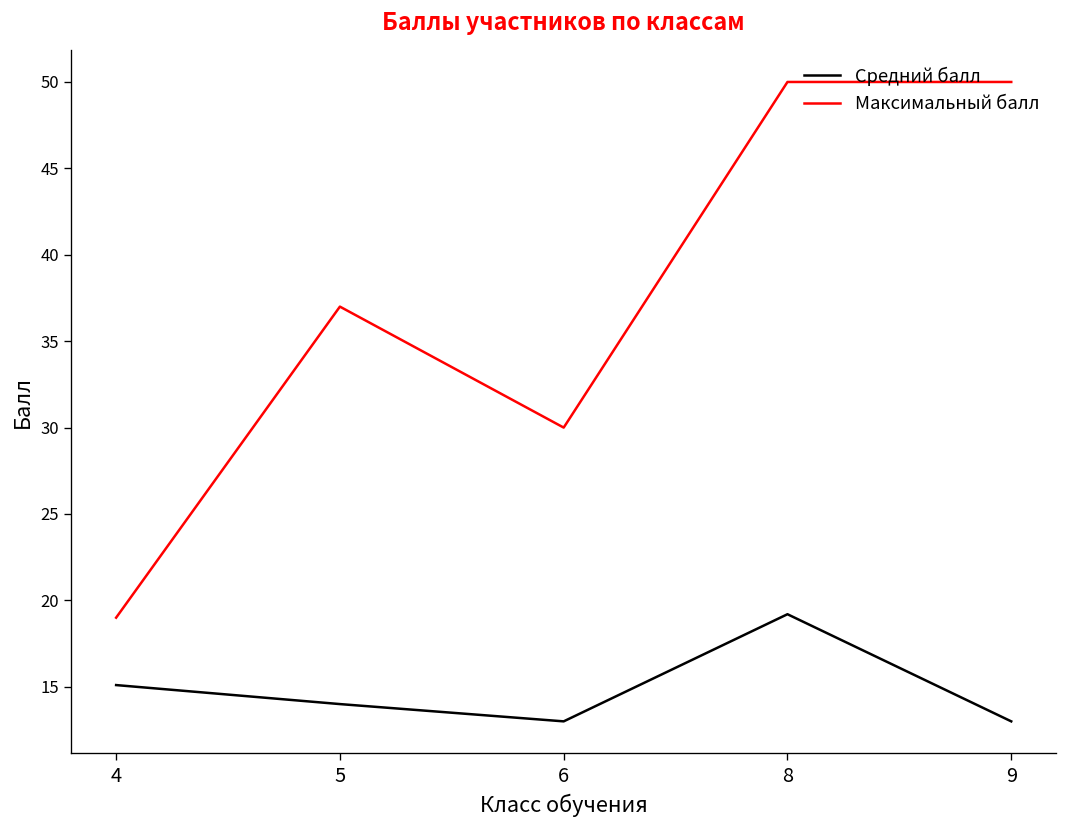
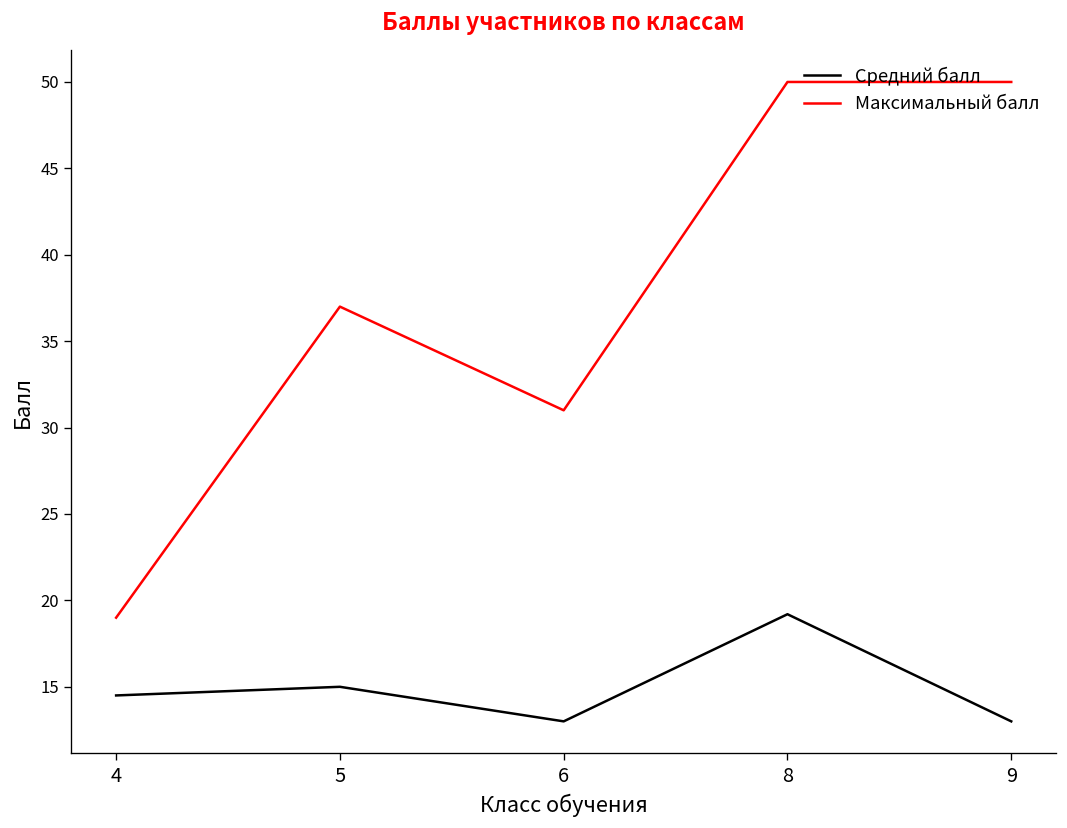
  {
    "Средний балл": {
-     "4": 15.1,
-     "5": 14,
+     "4": 14.5,
+     "5": 15,
      "6": 13.0,
      "8": 19.2,
      "9": 13.0
    },
    "Максимальный балл": {
      "4": 19,
      "5": 37,
-     "6": 30,
+     "6": 31,
      "8": 50,
      "9": 50
    }
  }
